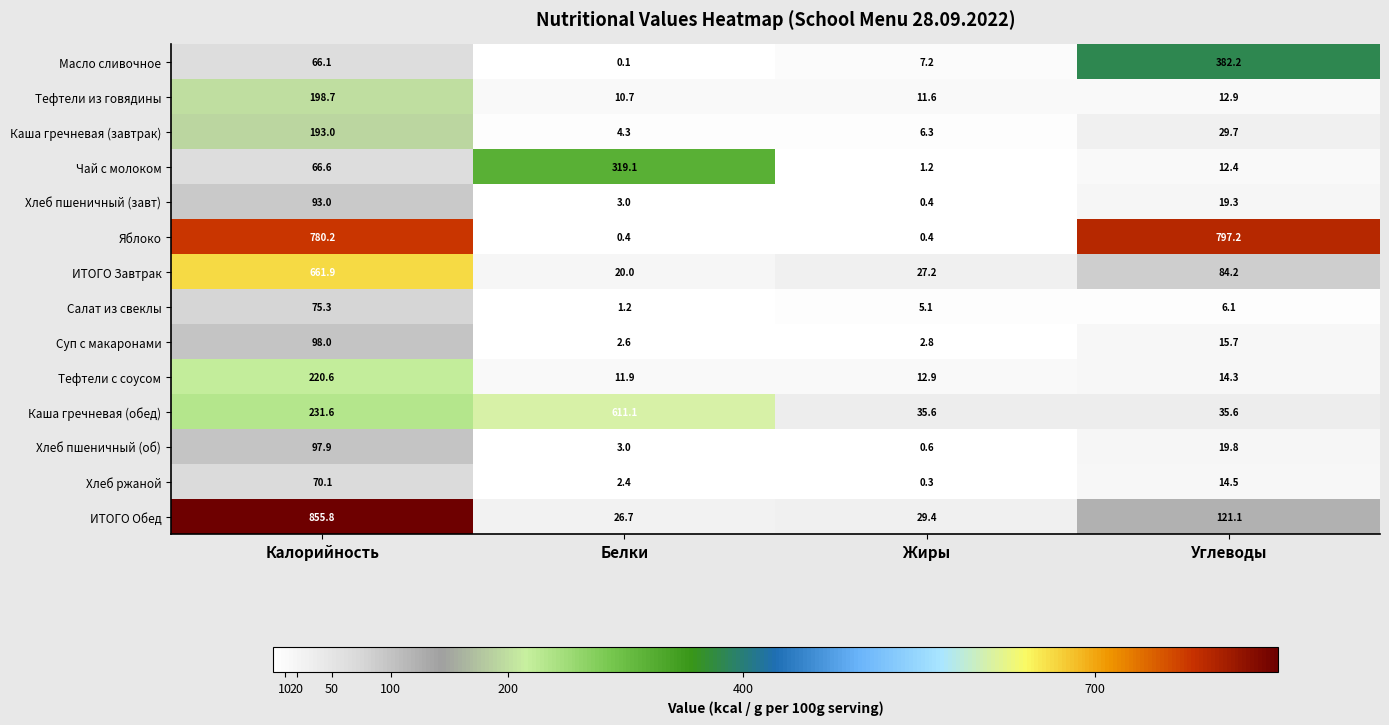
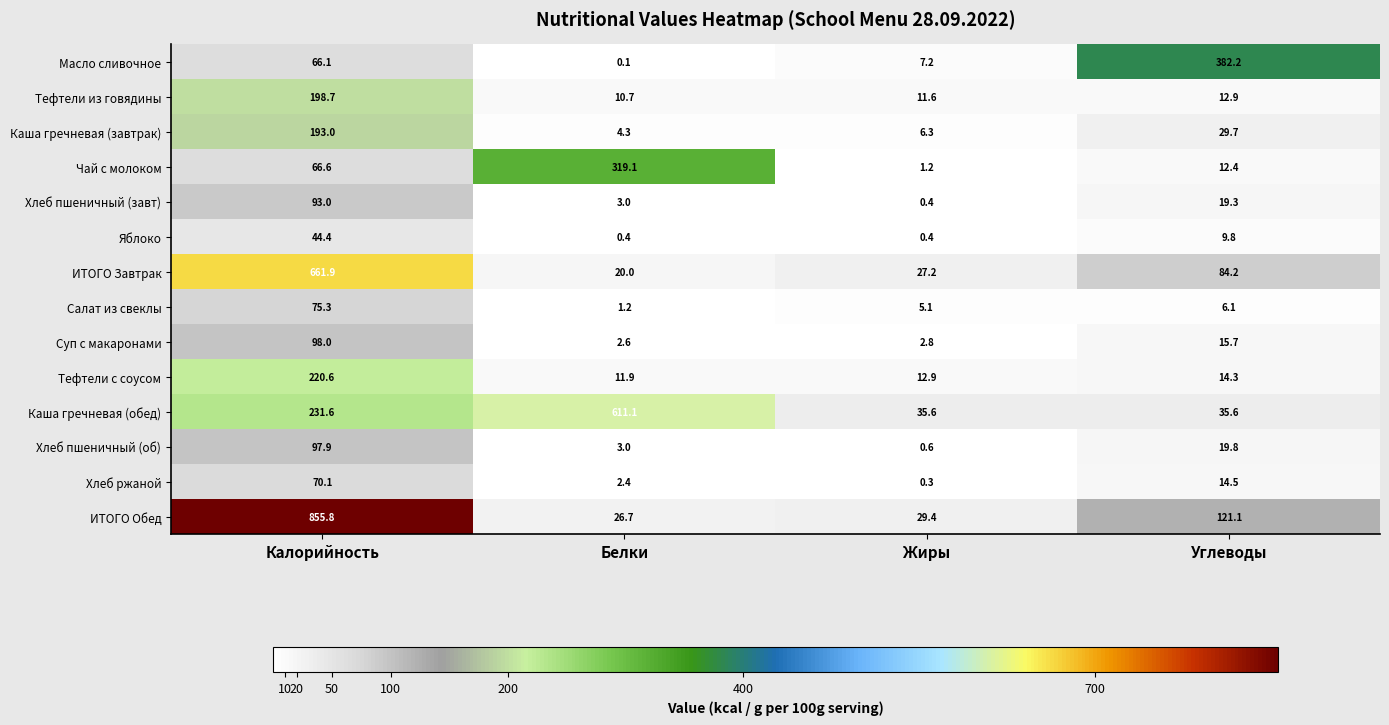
  {
    "Масло сливочное": {
      "Калорийность": 66.1,
      "Белки": 0.1,
      "Жиры": 7.2,
      "Углеводы": 382.2
    },
    "Тефтели из говядины": {
      "Калорийность": 198.7,
      "Белки": 10.7,
      "Жиры": 11.6,
      "Углеводы": 12.9
    },
    "Каша гречневая (завтрак)": {
      "Калорийность": 193.0,
      "Белки": 4.3,
      "Жиры": 6.3,
      "Углеводы": 29.7
    },
    "Чай с молоком": {
      "Калорийность": 66.6,
      "Белки": 319.1,
      "Жиры": 1.2,
      "Углеводы": 12.4
    },
    "Хлеб пшеничный (завт)": {
      "Калорийность": 93.0,
      "Белки": 3.0,
      "Жиры": 0.4,
      "Углеводы": 19.3
    },
    "Яблоко": {
-     "Калорийность": 780.2,
+     "Калорийность": 44.4,
      "Белки": 0.4,
      "Жиры": 0.4,
-     "Углеводы": 797.2
+     "Углеводы": 9.8
    },
    "ИТОГО Завтрак": {
      "Калорийность": 661.9,
      "Белки": 20.0,
      "Жиры": 27.2,
      "Углеводы": 84.2
    },
    "Салат из свеклы": {
      "Калорийность": 75.3,
      "Белки": 1.2,
      "Жиры": 5.1,
      "Углеводы": 6.1
    },
    "Суп с макаронами": {
      "Калорийность": 98.0,
      "Белки": 2.6,
      "Жиры": 2.8,
      "Углеводы": 15.7
    },
    "Тефтели с соусом": {
      "Калорийность": 220.6,
      "Белки": 11.9,
      "Жиры": 12.9,
      "Углеводы": 14.3
    },
    "Каша гречневая (обед)": {
      "Калорийность": 231.6,
      "Белки": 611.1,
      "Жиры": 35.6,
      "Углеводы": 35.6
    },
    "Хлеб пшеничный (об)": {
      "Калорийность": 97.9,
      "Белки": 3.0,
      "Жиры": 0.6,
      "Углеводы": 19.8
    },
    "Хлеб ржаной": {
      "Калорийность": 70.1,
      "Белки": 2.4,
      "Жиры": 0.3,
      "Углеводы": 14.5
    },
    "ИТОГО Обед": {
      "Калорийность": 855.8,
      "Белки": 26.7,
      "Жиры": 29.4,
      "Углеводы": 121.1
    }
  }
